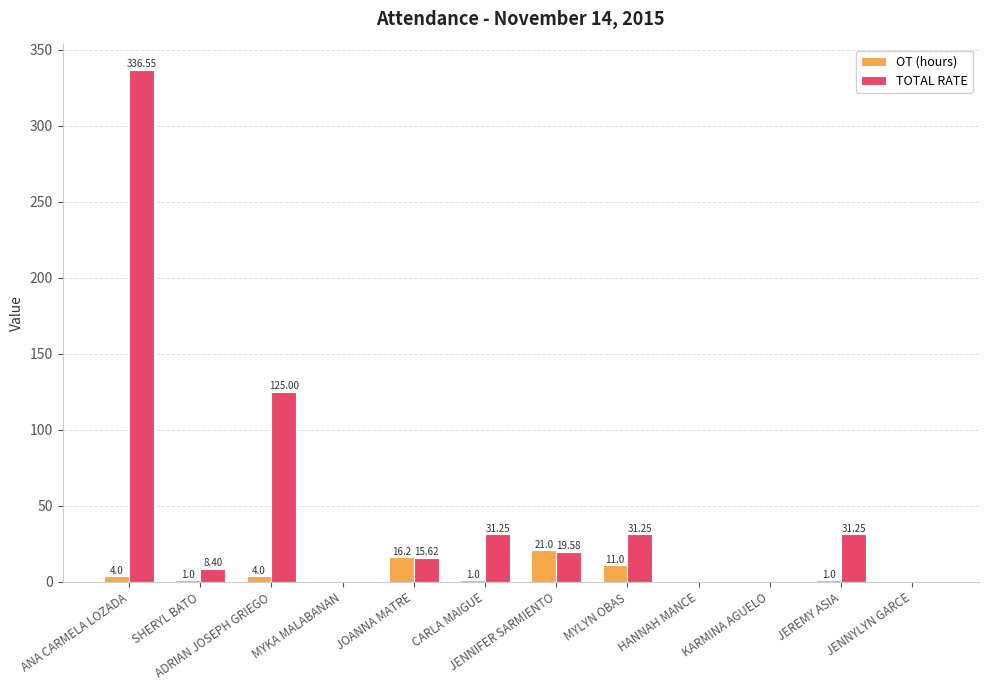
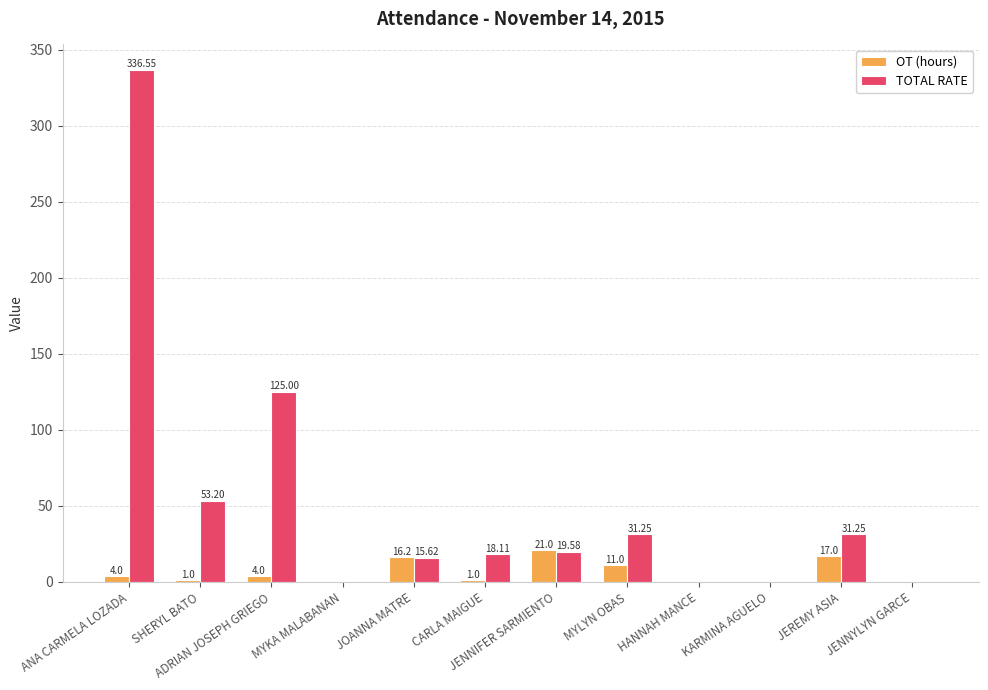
  {
    "OT (hours)": {
      "ANA CARMELA LOZADA": 4.0,
      "SHERYL BATO": 1.0,
      "ADRIAN JOSEPH GRIEGO": 4.0,
      "JOANNA MATRE": 16.2,
      "CARLA MAIGUE": 1.0,
      "JENNIFER SARMIENTO": 21.0,
      "MYLYN OBAS": 11.0,
-     "JEREMY ASIA": 1.0
+     "JEREMY ASIA": 17.0
    },
    "TOTAL RATE": {
      "ANA CARMELA LOZADA": 336.55,
-     "SHERYL BATO": 8.40,
+     "SHERYL BATO": 53.20,
      "ADRIAN JOSEPH GRIEGO": 125.00,
      "JOANNA MATRE": 15.62,
-     "CARLA MAIGUE": 31.25,
+     "CARLA MAIGUE": 18.11,
      "JENNIFER SARMIENTO": 19.58,
      "MYLYN OBAS": 31.25,
      "JEREMY ASIA": 31.25
    }
  }
